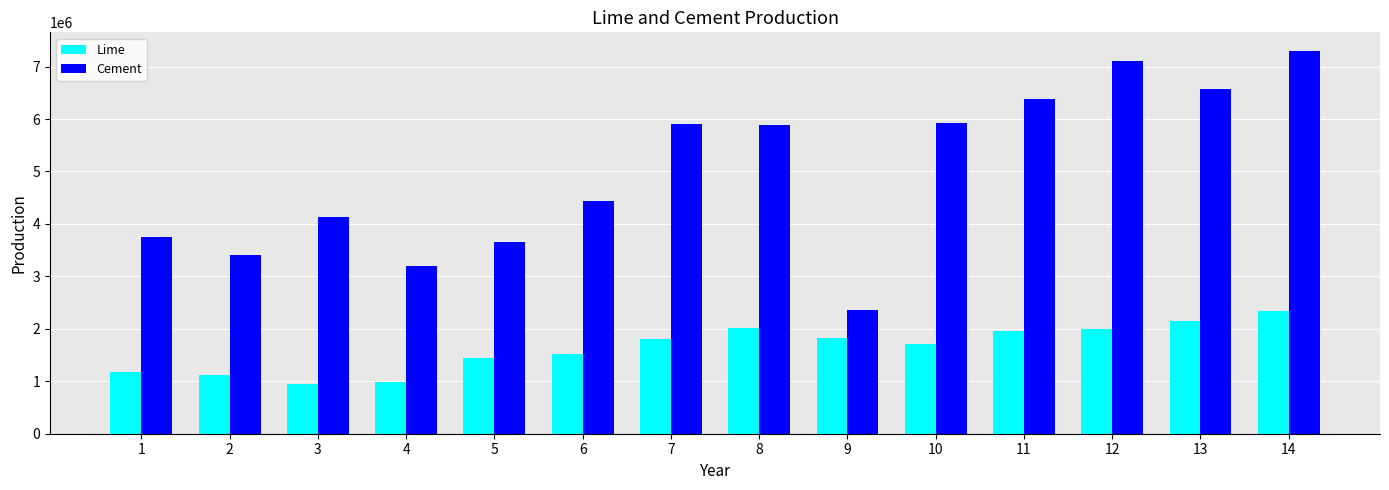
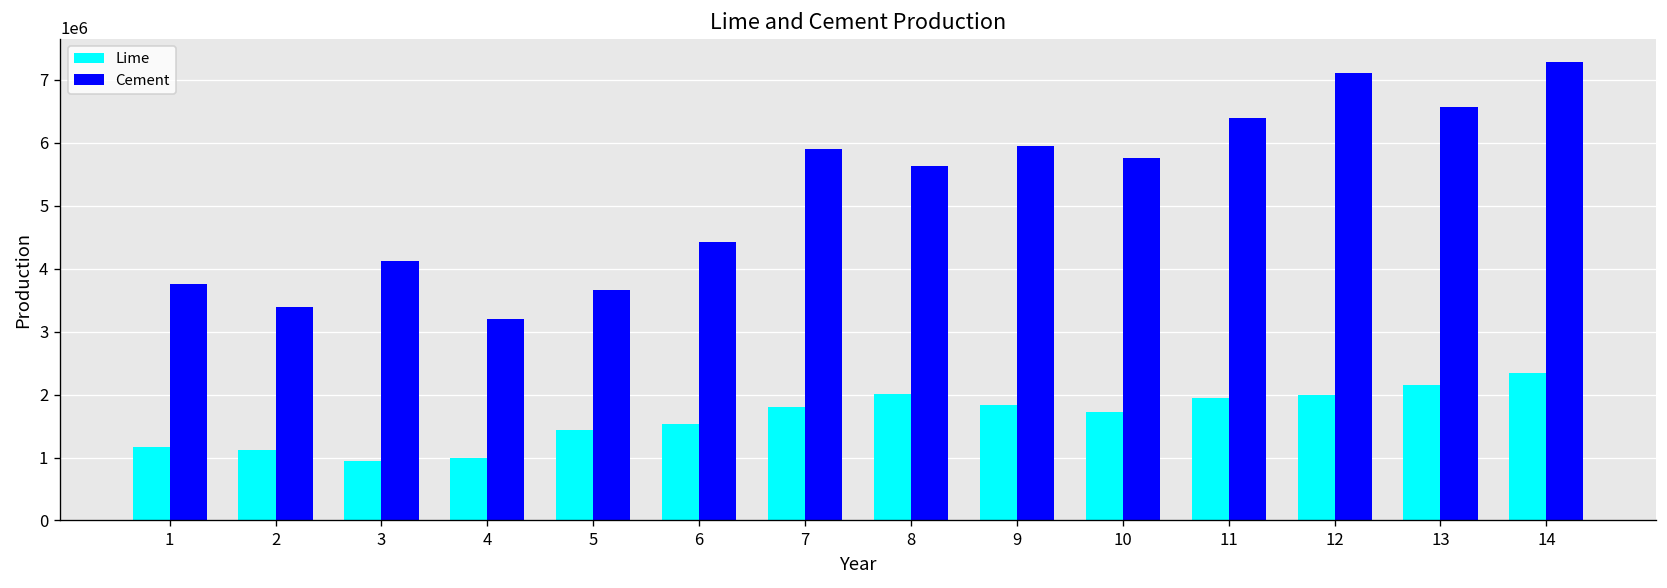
  {
    "Lime": {
      "1": 1200000,
      "2": 1100000,
      "3": 900000,
      "4": 1000000,
      "5": 1400000,
      "6": 1500000,
      "7": 1800000,
      "8": 2000000,
      "9": 1800000,
      "10": 1700000,
      "11": 1900000,
      "12": 2000000,
      "13": 2200000,
      "14": 2300000
    },
    "Cement": {
      "1": 3800000,
      "2": 3400000,
      "3": 4100000,
      "4": 3200000,
      "5": 3700000,
      "6": 4400000,
      "7": 5900000,
-     "8": 5900000,
-     "9": 2400000,
-     "10": 5900000,
+     "8": 5600000,
+     "9": 5900000,
+     "10": 5800000,
      "11": 6400000,
      "12": 7100000,
      "13": 6600000,
      "14": 7300000
    }
  }
